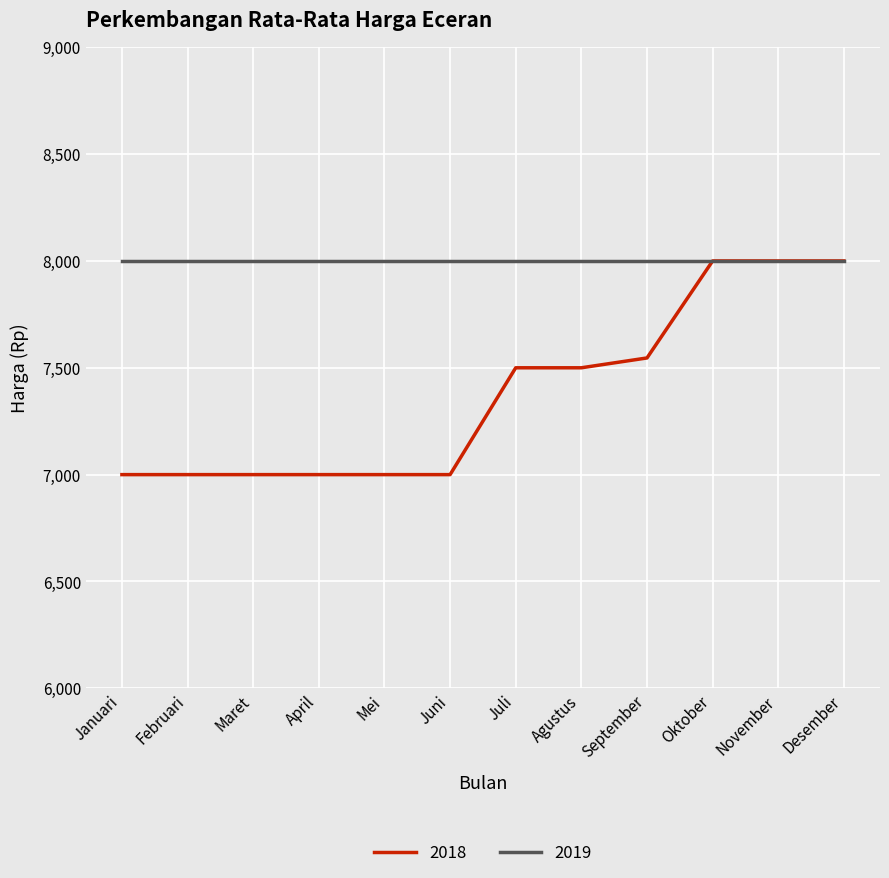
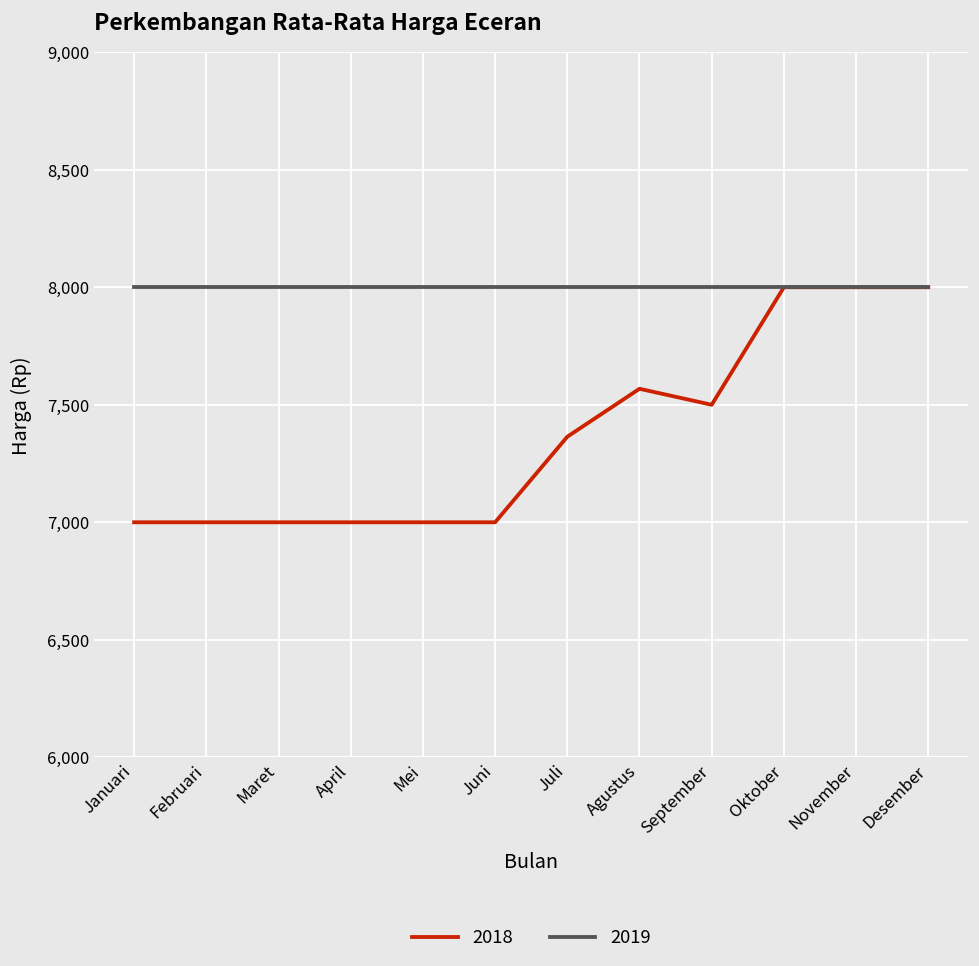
  {
    "2018": {
      "Januari": "7,000",
      "Februari": "7,000",
      "Maret": "7,000",
      "April": "7,000",
      "Mei": "7,000",
      "Juni": "7,000",
-     "Juli": "7,500",
-     "Agustus": "7,500",
-     "September": "7,550"
+     "Juli": "7,360",
+     "Agustus": "7,570",
+     "September": "7,500"
    },
    "2019": {
      "Januari": "8,000",
      "Februari": "8,000",
      "Maret": "8,000",
      "April": "8,000",
      "Mei": "8,000",
      "Juni": "8,000",
      "Juli": "8,000",
      "Agustus": "8,000",
      "September": "8,000"
    }
  }
